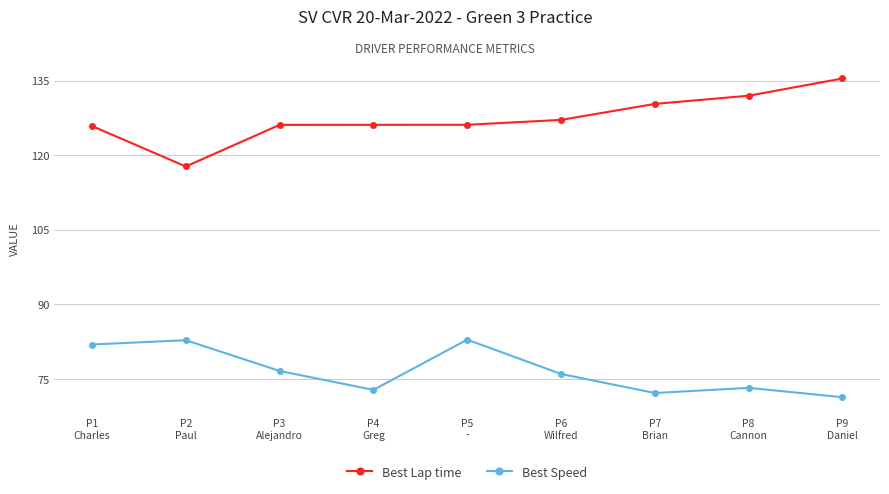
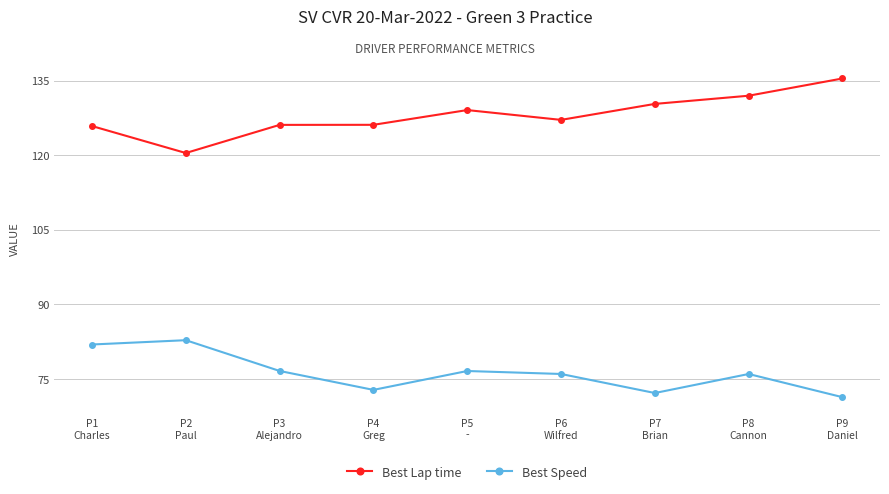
  {
    "Best Lap time": {
      "P1 Charles": 126,
-     "P2 Paul": 118,
+     "P2 Paul": 120,
      "P3 Alejandro": 126,
      "P4 Greg": 126,
-     "P5 -": 126,
+     "P5 -": 129,
      "P6 Wilfred": 127,
      "P7 Brian": 130,
      "P8 Cannon": 132,
      "P9 Daniel": 135
    },
    "Best Speed": {
      "P1 Charles": 82,
      "P2 Paul": 83,
      "P3 Alejandro": 77,
      "P4 Greg": 73,
-     "P5 -": 83,
+     "P5 -": 77,
      "P6 Wilfred": 76,
      "P7 Brian": 72,
-     "P8 Cannon": 73,
+     "P8 Cannon": 76,
      "P9 Daniel": 71
    }
  }
